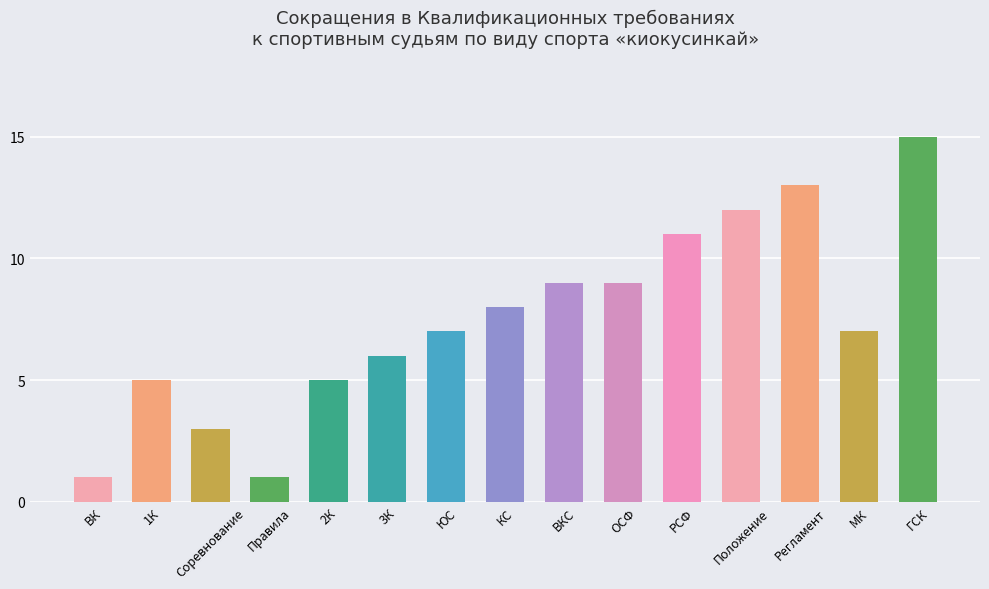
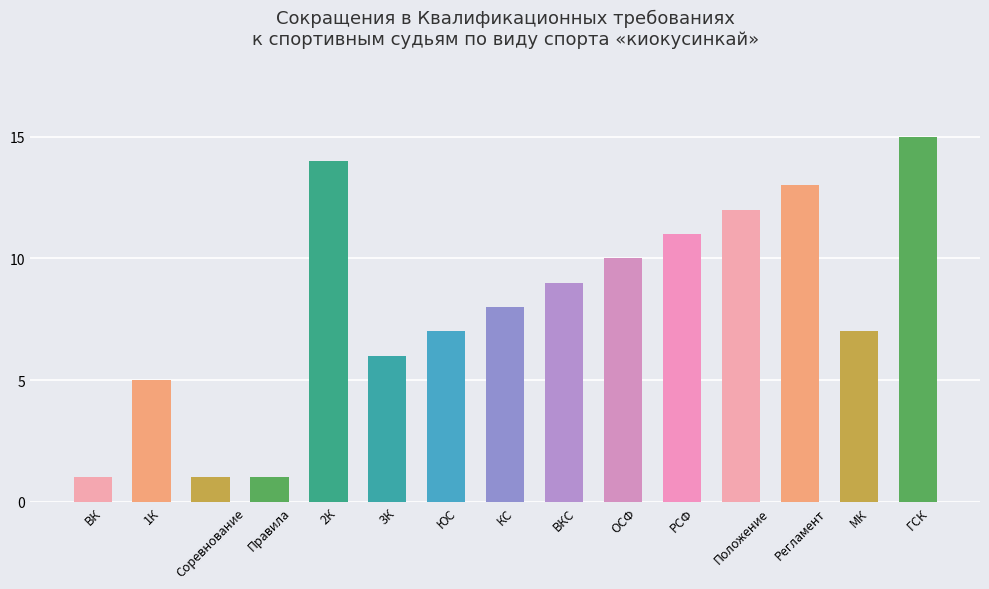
  {
    "ВК": 1,
    "1К": 5,
-   "Соревнование": 3,
+   "Соревнование": 1,
    "Правила": 1,
-   "2К": 5,
+   "2К": 14,
    "3К": 6,
    "ЮС": 7,
    "КС": 8,
    "ВКС": 9,
-   "ОСФ": 9,
+   "ОСФ": 10,
    "РСФ": 11,
    "Положение": 12,
    "Регламент": 13,
    "МК": 7,
    "ГСК": 15
  }
